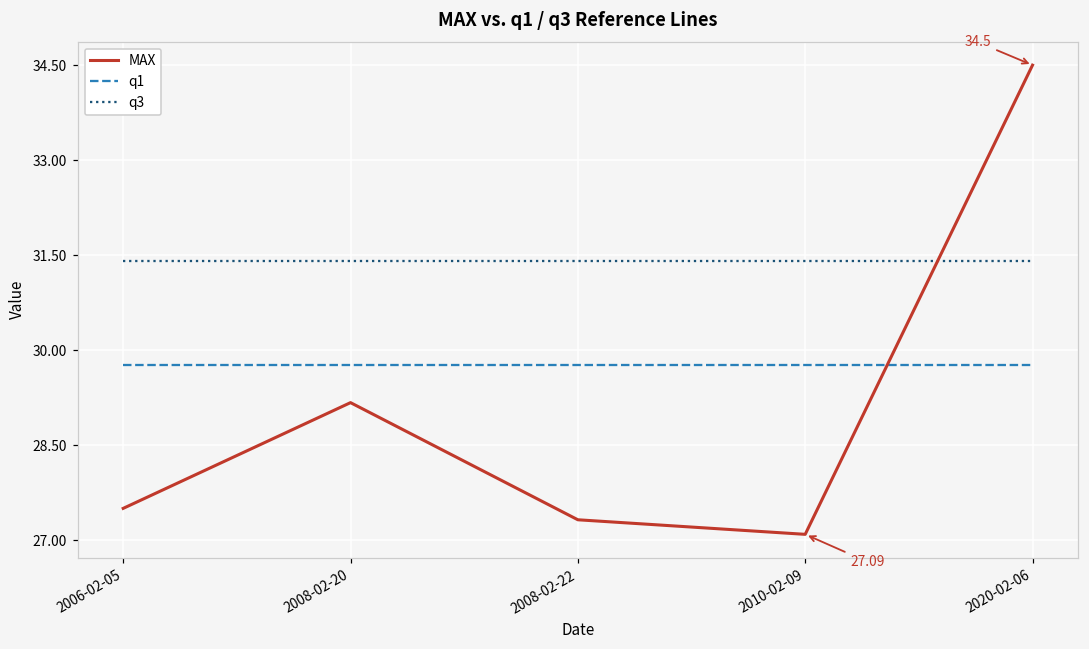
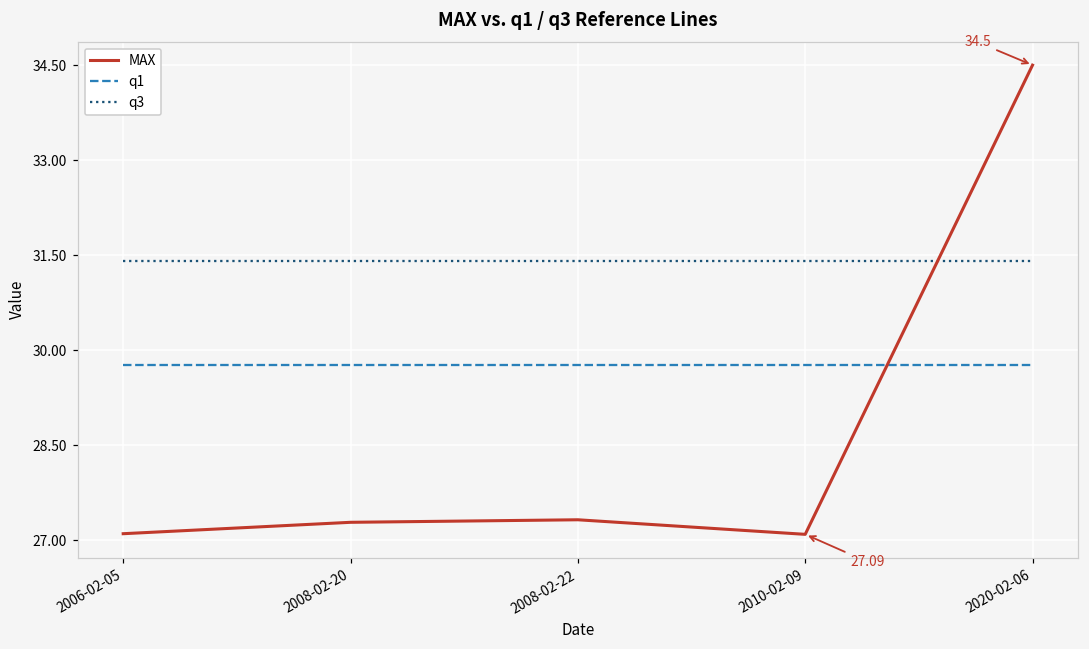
  {
    "MAX": {
-     "2006-02-05": 27.5,
-     "2008-02-20": 29.2,
+     "2006-02-05": 27.1,
+     "2008-02-20": 27.3,
      "2008-02-22": 27.3
    },
    "q1": {
      "2006-02-05": 29.8,
      "2008-02-20": 29.8,
      "2008-02-22": 29.8,
      "2010-02-09": 29.8,
      "2020-02-06": 29.8
    },
    "q3": {
      "2006-02-05": 31.4,
      "2008-02-20": 31.4,
      "2008-02-22": 31.4,
      "2010-02-09": 31.4,
      "2020-02-06": 31.4
    }
  }
